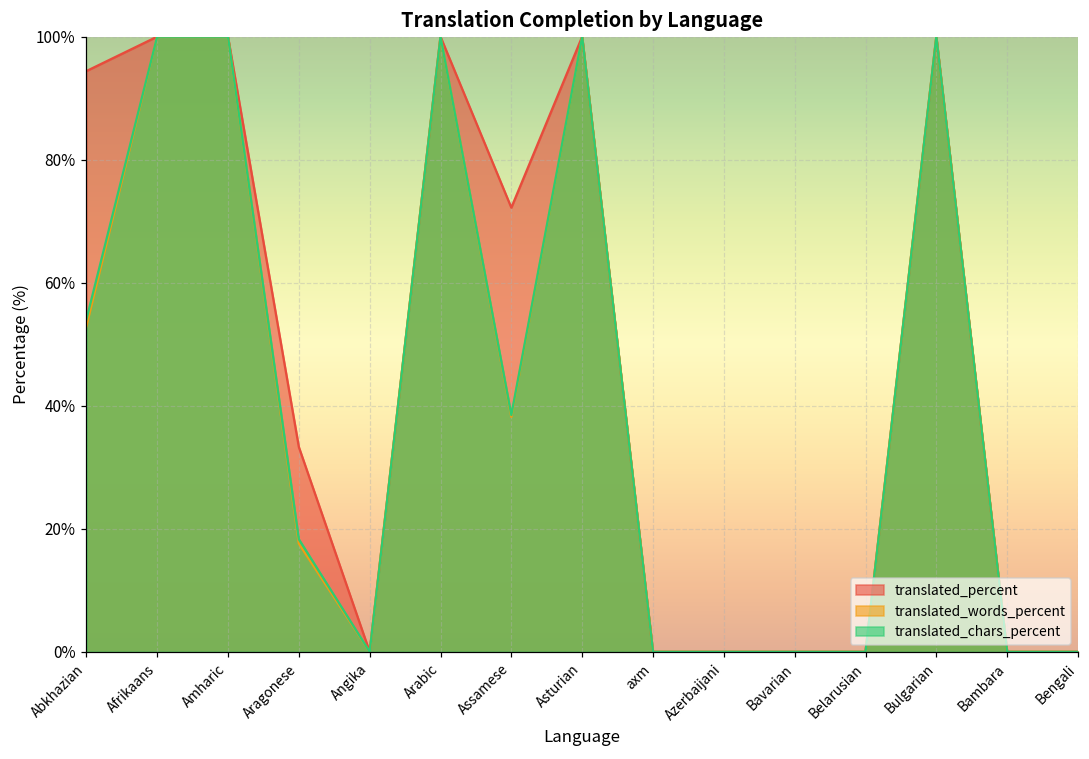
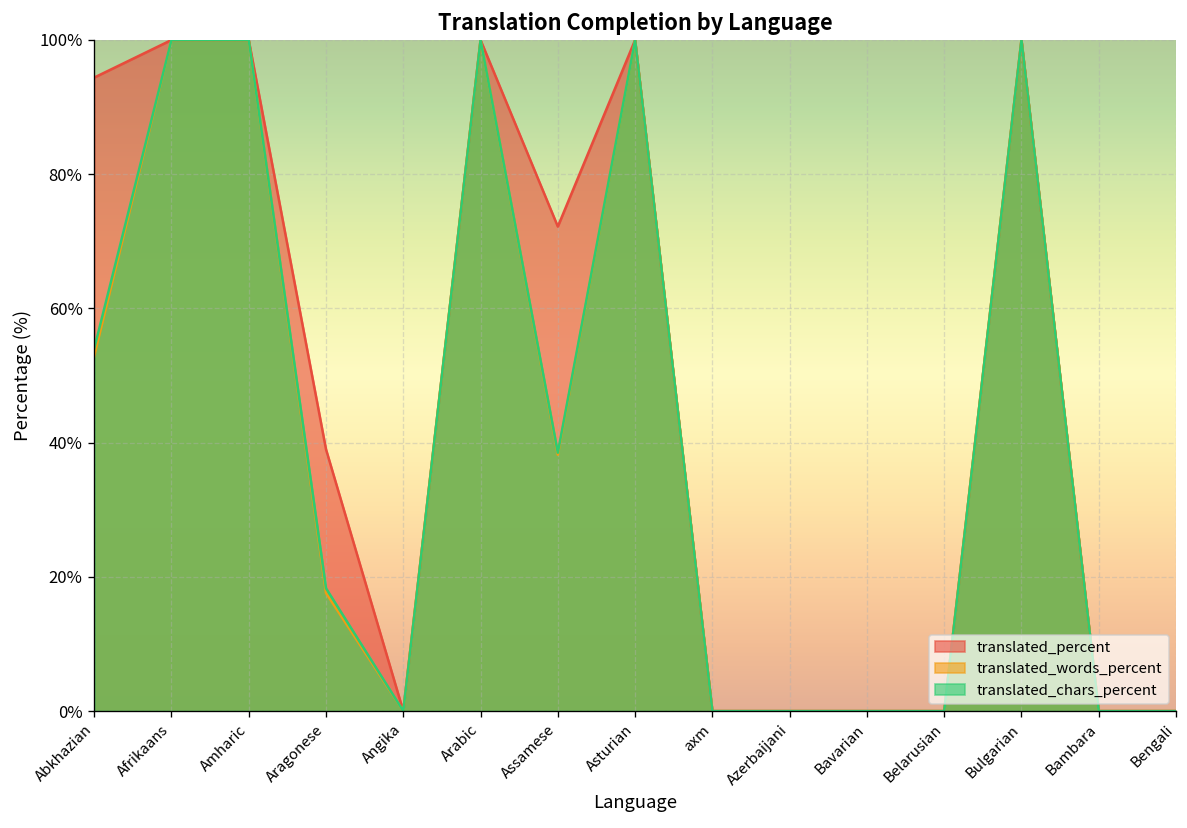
  {
    "translated_percent": {
      "Abkhazian": "94%",
-     "Aragonese": "33%",
+     "Aragonese": "39%",
      "Assamese": "72%"
    },
    "translated_words_percent": {
      "Abkhazian": "53%",
      "Aragonese": "18%"
    },
    "translated_chars_percent": {
      "Abkhazian": "54%",
      "Aragonese": "18%"
    }
  }
